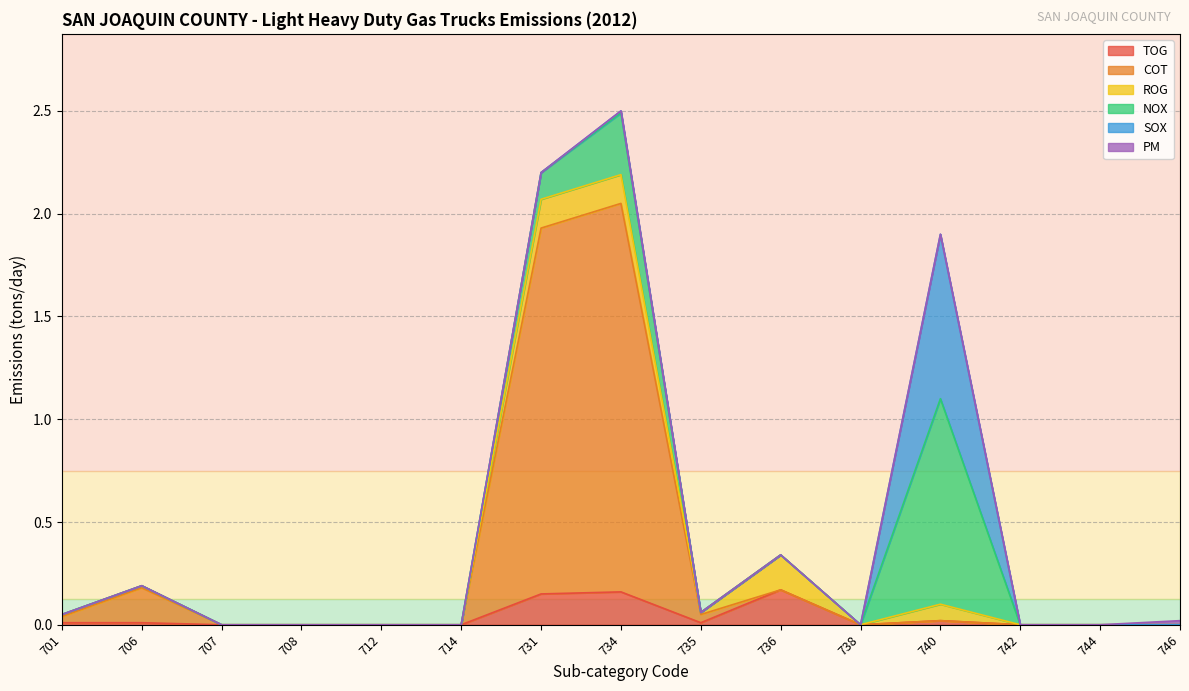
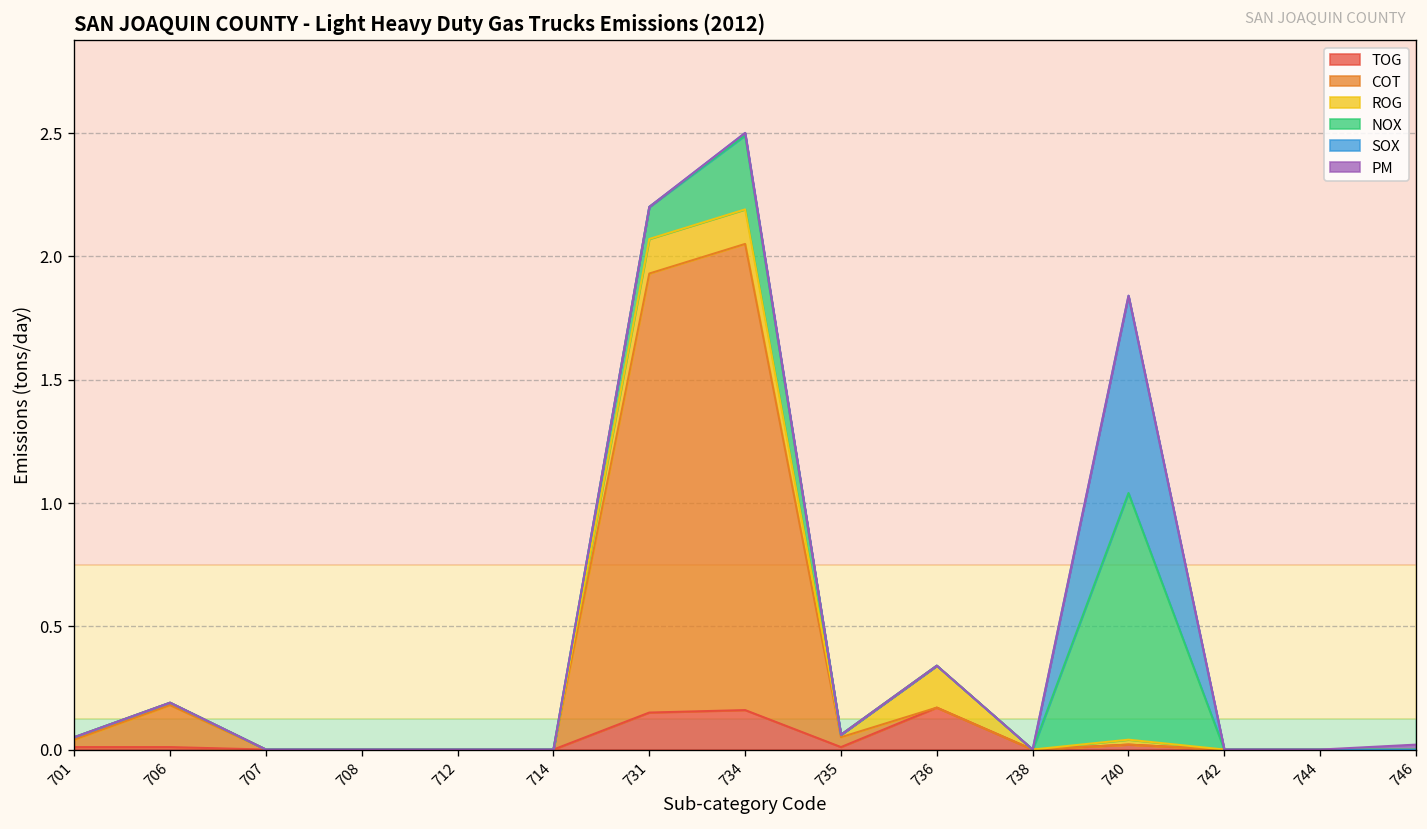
  {
    "ROG": {
      "731": 0.14,
      "734": 0.14,
-     "740": 0.08
+     "740": 0.02
    },
    "NOX": {
      "740": 1.00
    },
    "PM": {
      "746": 0.02
    }
  }
